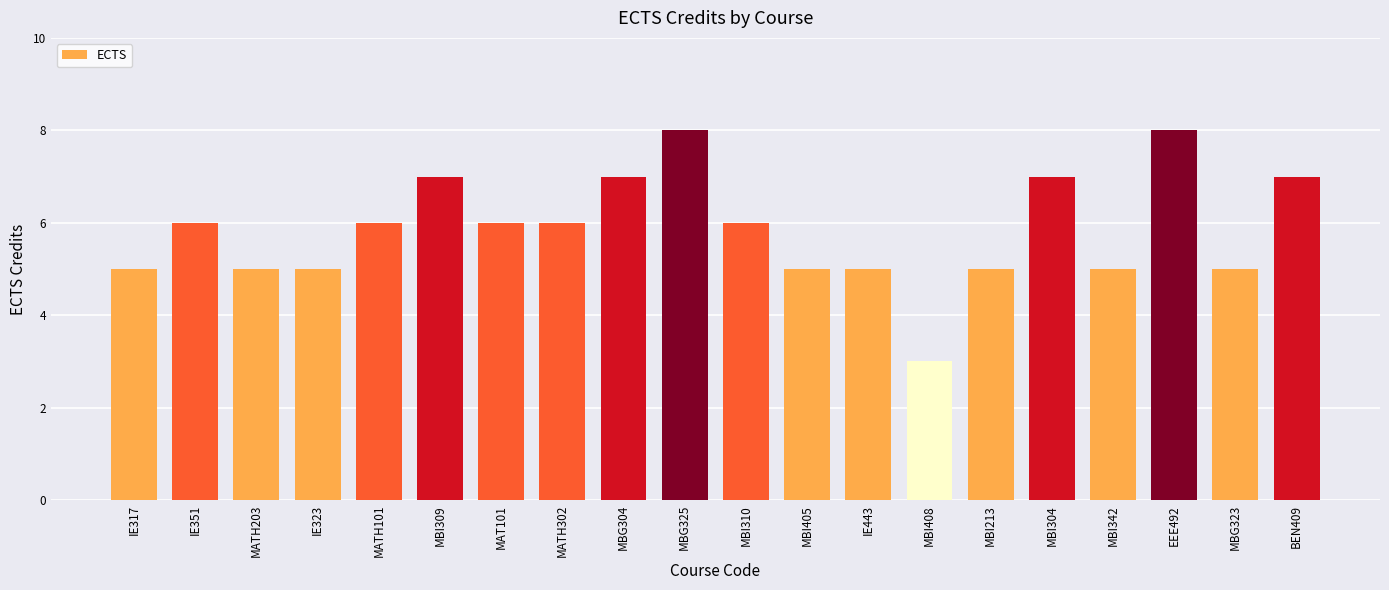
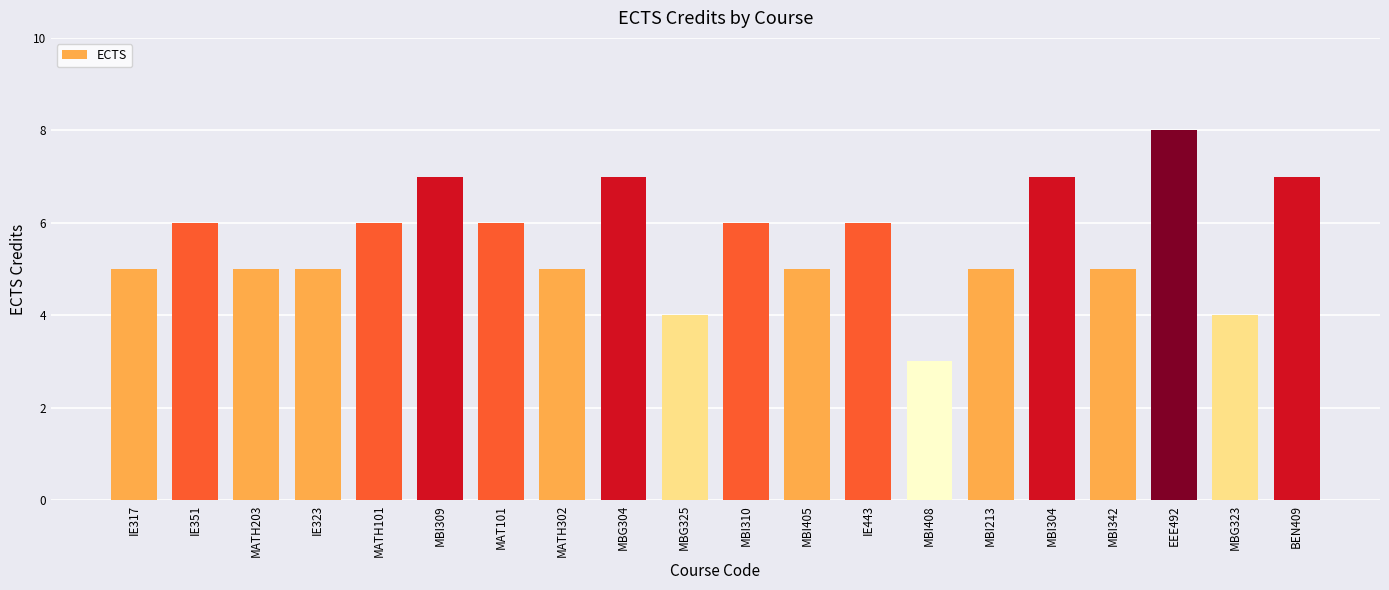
  {
    "IE317": 5,
    "IE351": 6,
    "MATH203": 5,
    "IE323": 5,
    "MATH101": 6,
    "MBI309": 7,
    "MAT101": 6,
-   "MATH302": 6,
+   "MATH302": 5,
    "MBG304": 7,
-   "MBG325": 8,
+   "MBG325": 4,
    "MBI310": 6,
    "MBI405": 5,
-   "IE443": 5,
+   "IE443": 6,
    "MBI408": 3,
    "MBI213": 5,
    "MBI304": 7,
    "MBI342": 5,
    "EEE492": 8,
-   "MBG323": 5,
+   "MBG323": 4,
    "BEN409": 7
  }
